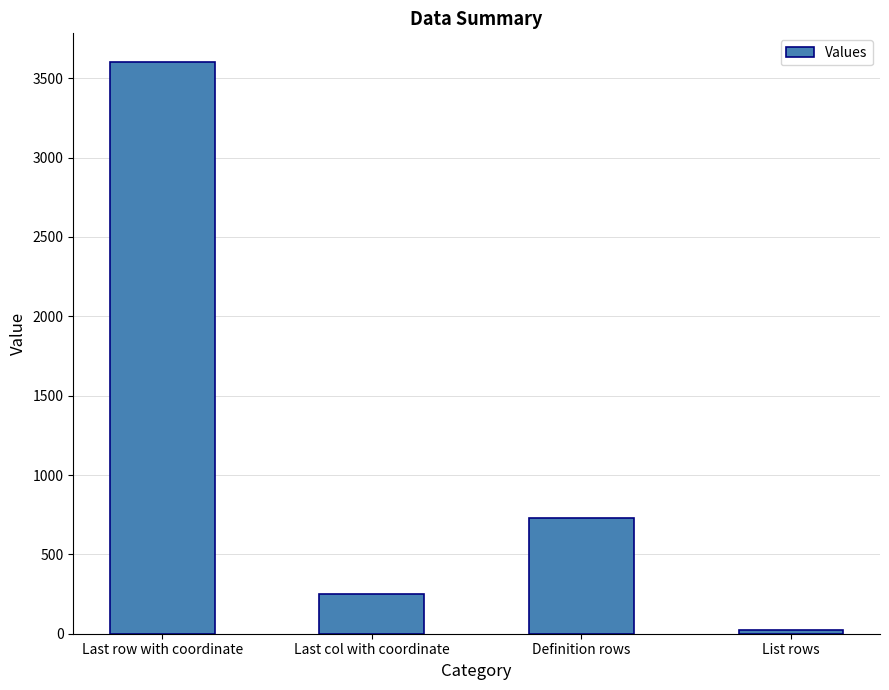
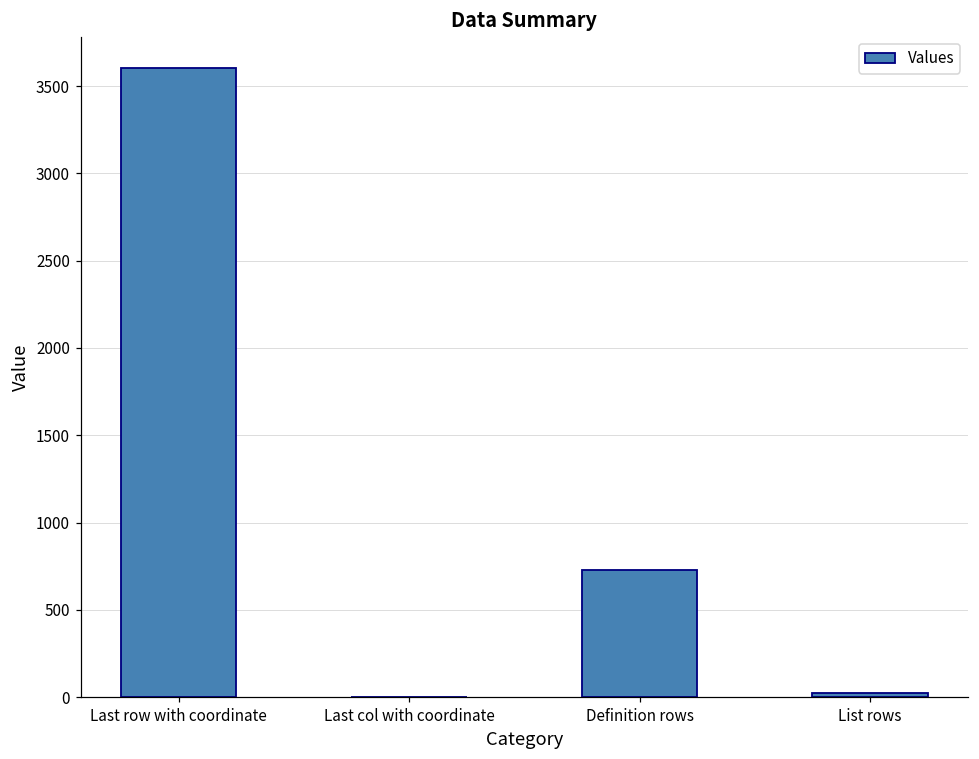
  {
    "Last row with coordinate": 3600,
-   "Last col with coordinate": 250,
+   "Last col with coordinate": 0,
    "Definition rows": 730,
    "List rows": 20
  }
